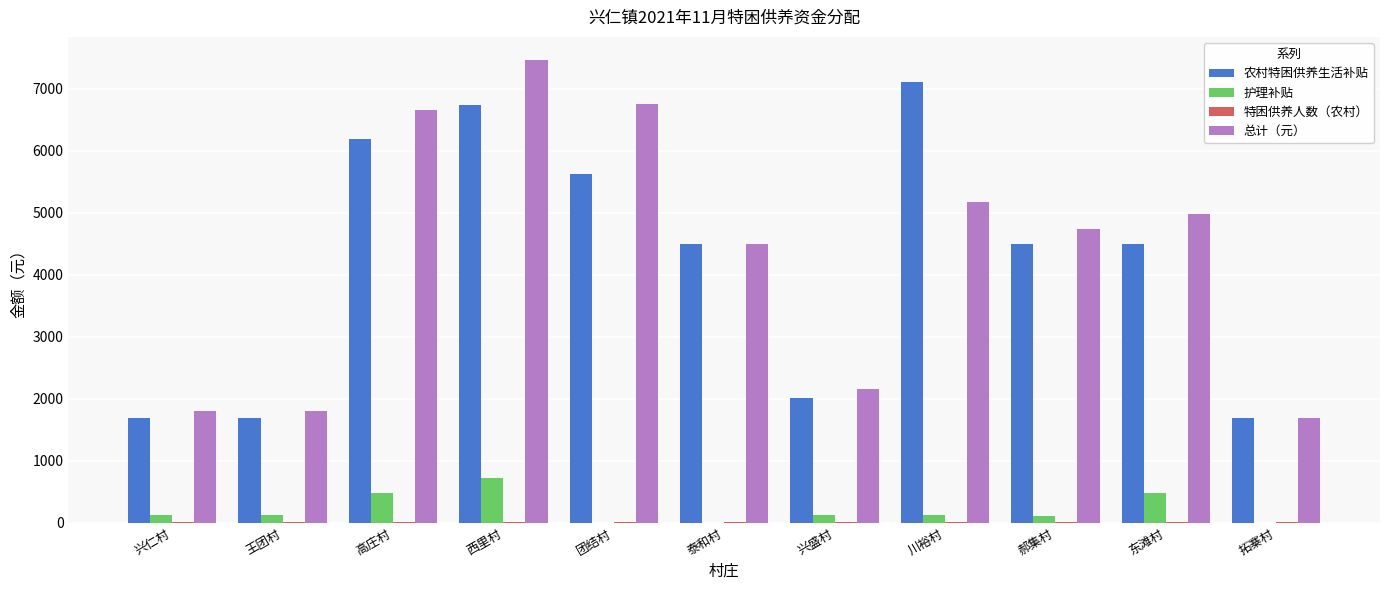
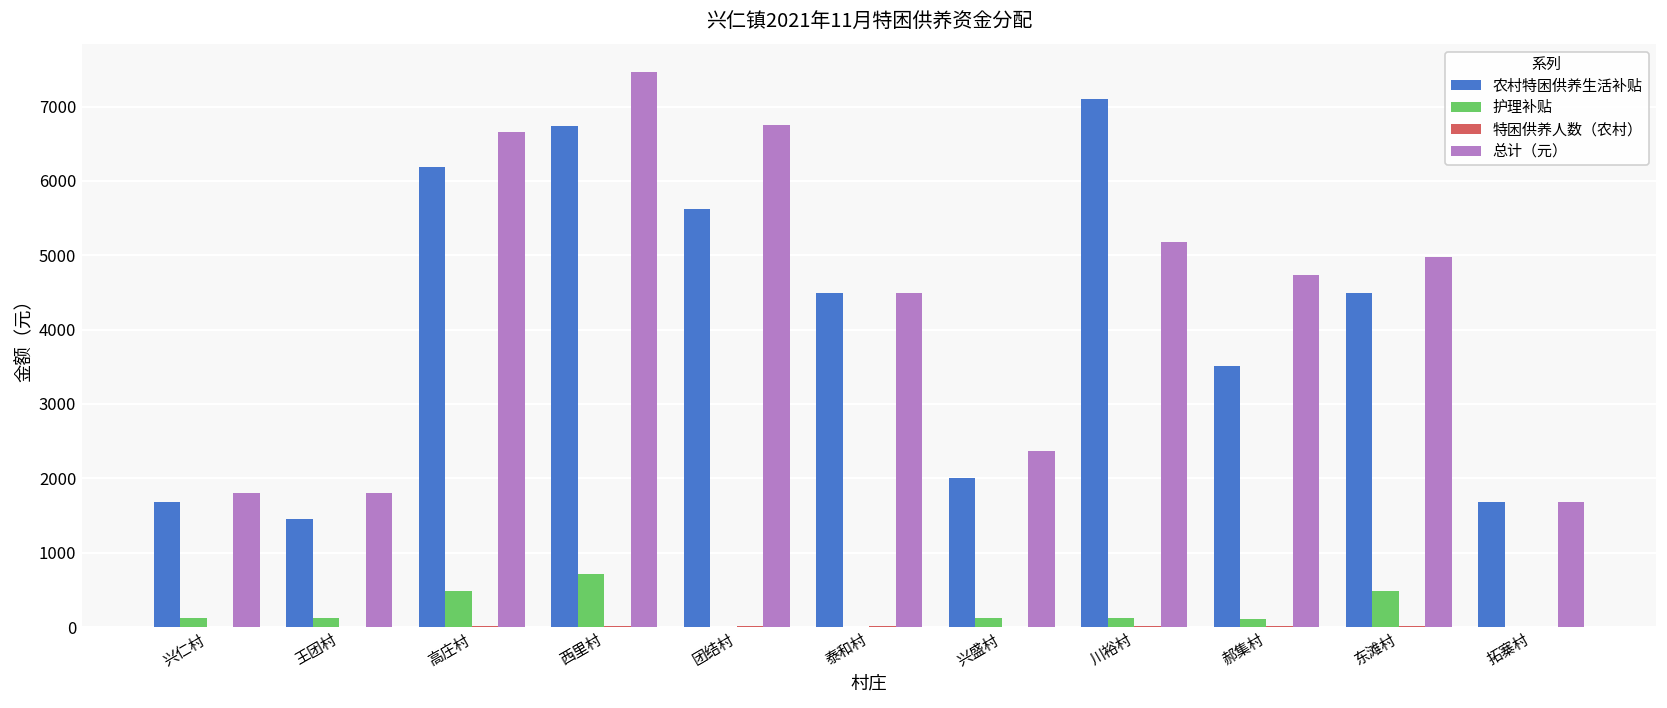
  {
    "农村特困供养生活补贴": {
      "兴仁村": 1700,
-     "王团村": 1700,
+     "王团村": 1400,
      "高庄村": 6200,
      "西里村": 6700,
      "团结村": 5600,
      "泰和村": 4500,
      "兴盛村": 2000,
      "川裕村": 7100,
-     "郝集村": 4500,
+     "郝集村": 3500,
      "东滩村": 4500,
      "拓寨村": 1700
    },
    "护理补贴": {
      "兴仁村": 100,
      "王团村": 100,
      "高庄村": 500,
      "西里村": 700,
      "团结村": 0,
      "泰和村": 0,
      "兴盛村": 100,
      "川裕村": 100,
      "郝集村": 100,
      "东滩村": 500,
      "拓寨村": 0
    },
    "总计（元）": {
      "兴仁村": 1800,
      "王团村": 1800,
      "高庄村": 6700,
      "西里村": 7500,
      "团结村": 6800,
      "泰和村": 4500,
-     "兴盛村": 2200,
+     "兴盛村": 2400,
      "川裕村": 5200,
      "郝集村": 4700,
      "东滩村": 5000,
      "拓寨村": 1700
    }
  }
